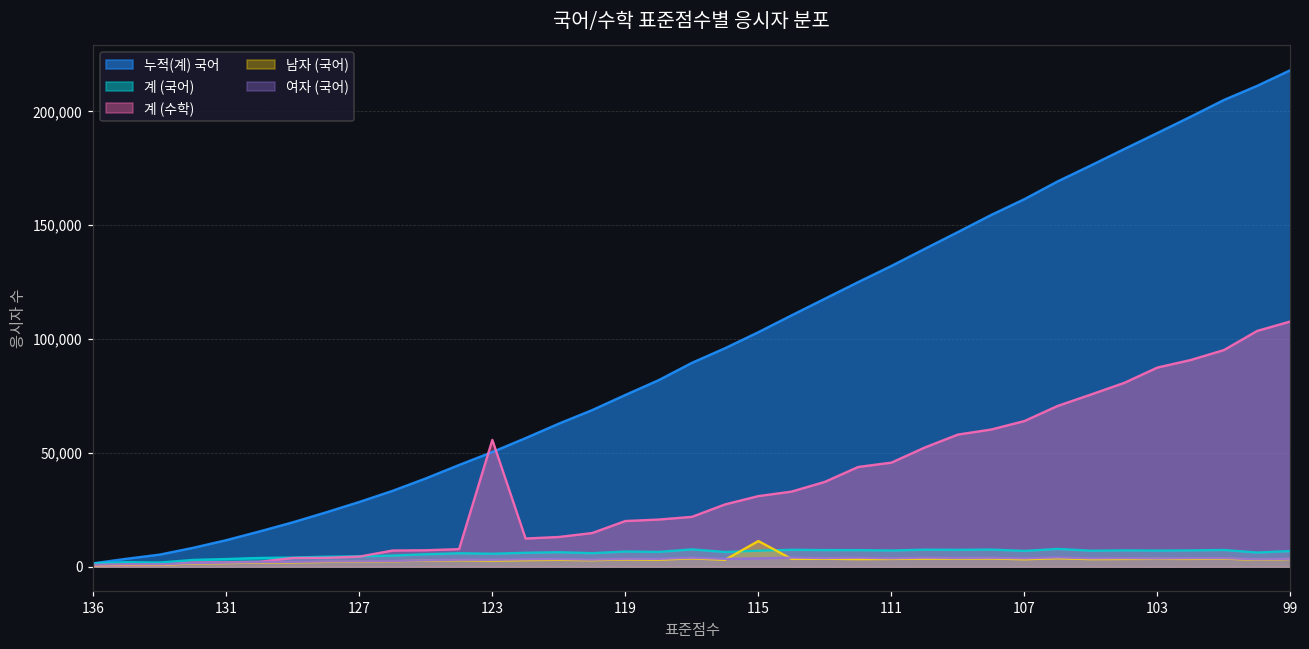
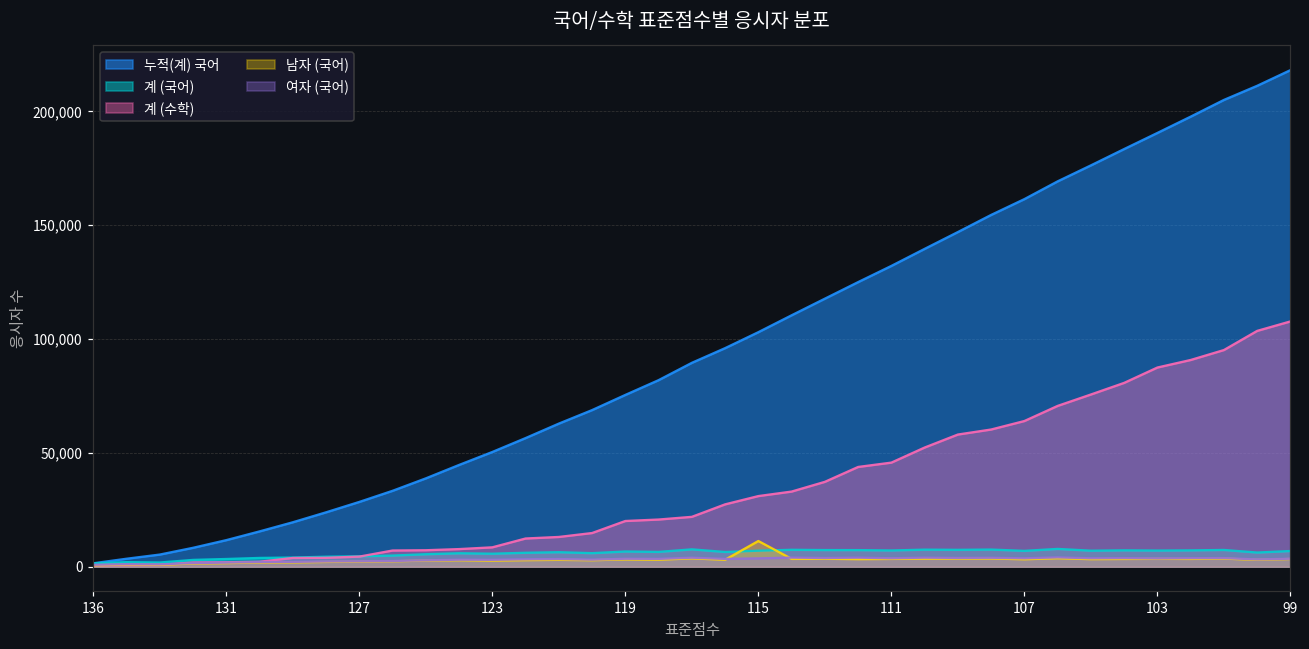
  {
    "누적(계) 국어": {
      "131": "12,000",
      "127": "28,000",
      "123": "50,000",
      "119": "75,000",
      "115": "103,000",
      "111": "132,000",
      "107": "161,000",
      "103": "191,000",
      "99": "218,000"
    },
    "계 (국어)": {
      "131": "3,000",
      "123": "6,000",
      "119": "7,000",
      "115": "7,000",
      "111": "7,000",
      "107": "7,000",
      "103": "7,000",
      "99": "7,000"
    },
    "계 (수학)": {
-     "123": "56,000",
+     "123": "9,000",
      "119": "20,000",
      "115": "31,000",
      "111": "46,000",
      "107": "64,000",
      "103": "88,000",
      "99": "108,000"
    },
    "남자 (국어)": {
      "115": "11,000"
    },
    "여자 (국어)": {
      "115": "4,000"
    }
  }
